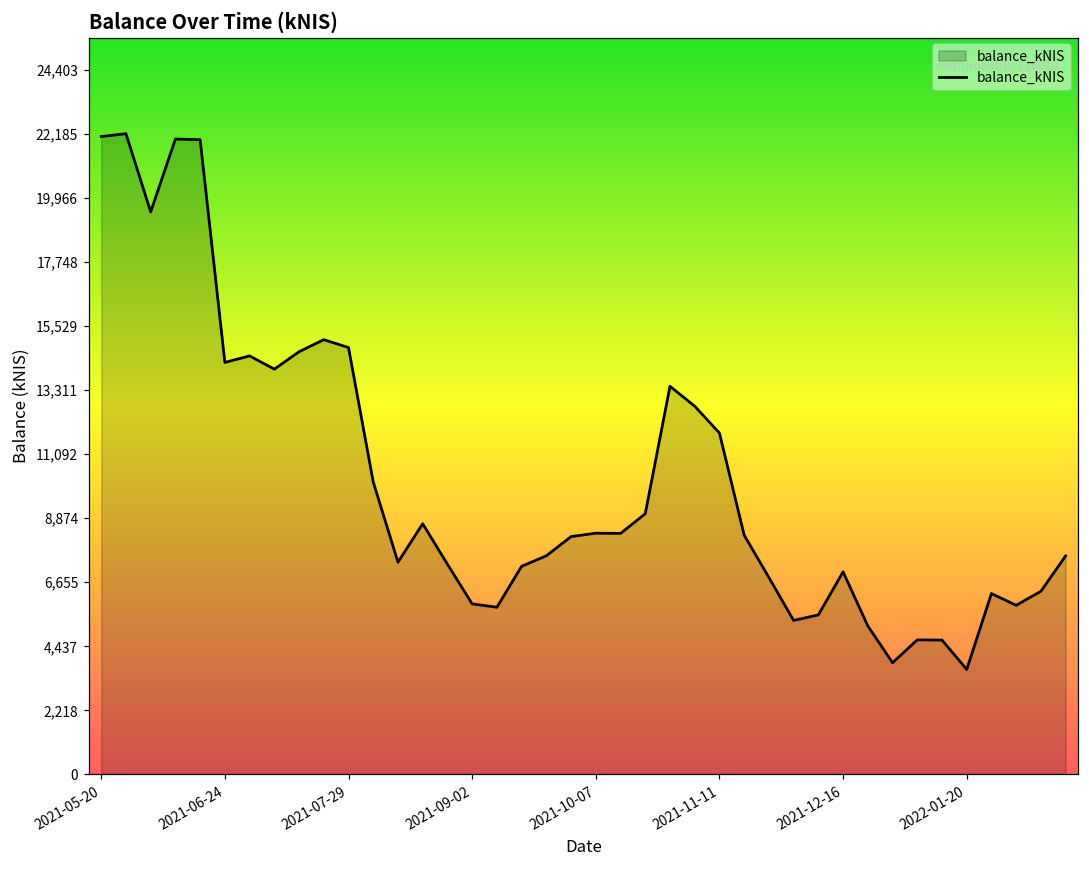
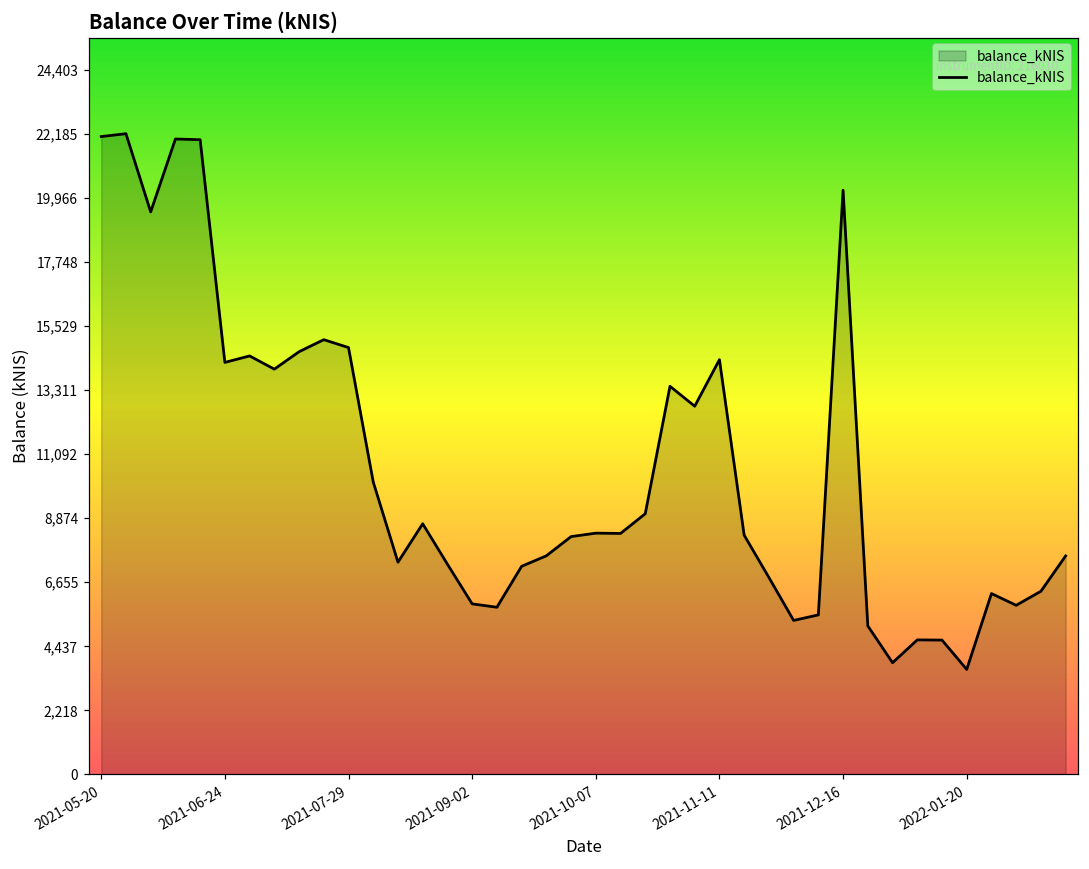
  {
    "2021-05-20": "22,100",
    "2021-06-24": "14,300",
    "2021-07-29": "14,800",
    "2021-09-02": "5,900",
    "2021-10-07": "8,400",
-   "2021-11-11": "11,800",
-   "2021-12-16": "7,000",
+   "2021-11-11": "14,400",
+   "2021-12-16": "20,200",
    "2022-01-20": "3,600"
  }
